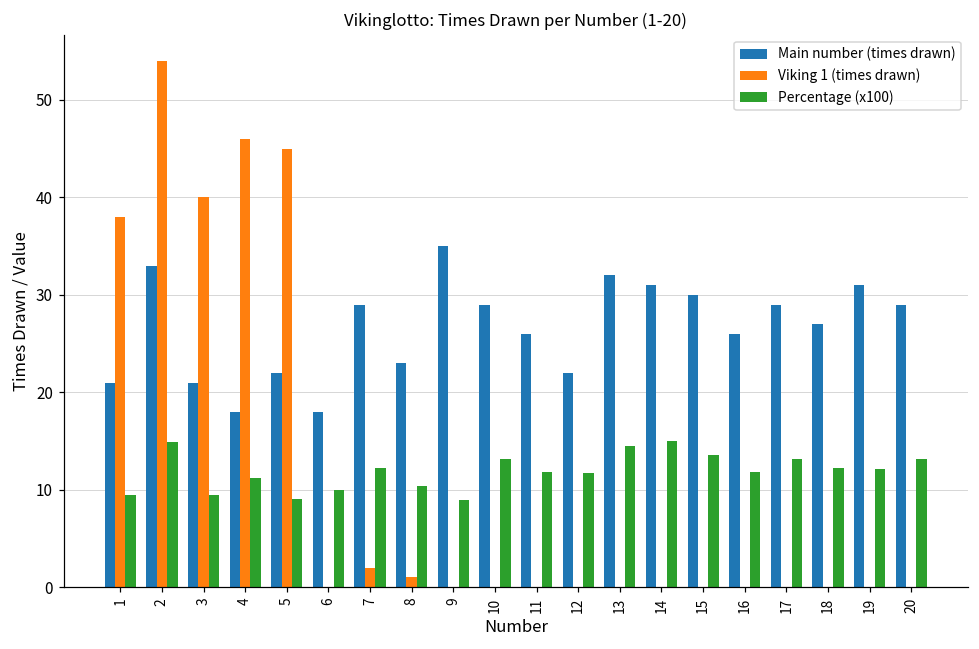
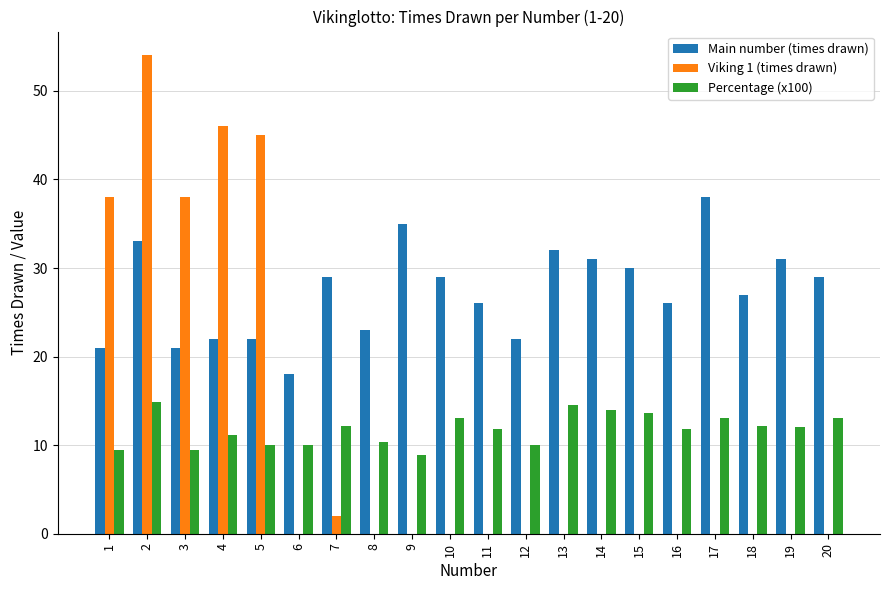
  {
    "Main number (times drawn)": {
      "1": 21,
      "2": 33,
      "3": 21,
-     "4": 18,
+     "4": 22,
      "5": 22,
      "6": 18,
      "7": 29,
      "8": 23,
      "9": 35,
      "10": 29,
      "11": 26,
      "12": 22,
      "13": 32,
      "14": 31,
      "15": 30,
      "16": 26,
-     "17": 29,
+     "17": 38,
      "18": 27,
      "19": 31,
      "20": 29
    },
    "Viking 1 (times drawn)": {
      "1": 38,
      "2": 54,
-     "3": 40,
+     "3": 38,
      "4": 46,
      "5": 45,
      "6": 0,
      "7": 2,
-     "8": 1,
+     "8": 0,
      "9": 0,
      "10": 0,
      "11": 0,
      "12": 0,
      "13": 0,
      "14": 0,
      "15": 0,
      "16": 0,
      "17": 0,
      "18": 0,
      "19": 0,
      "20": 0
    },
    "Percentage (x100)": {
      "1": 10,
      "2": 15,
      "3": 10,
      "4": 11,
-     "5": 9,
+     "5": 10,
      "6": 10,
      "7": 12,
      "8": 10,
      "9": 9,
      "10": 13,
      "11": 12,
-     "12": 12,
+     "12": 10,
      "13": 15,
-     "14": 15,
+     "14": 14,
      "15": 14,
      "16": 12,
      "17": 13,
      "18": 12,
      "19": 12,
      "20": 13
    }
  }
